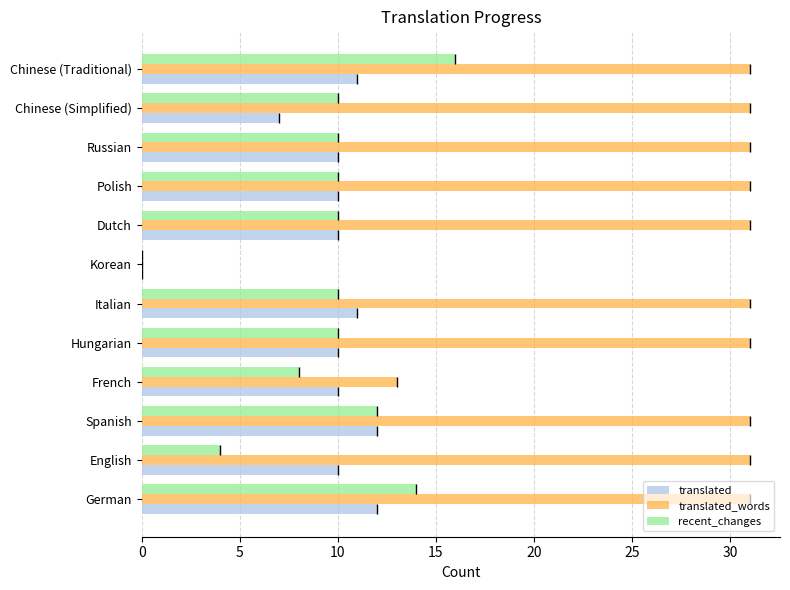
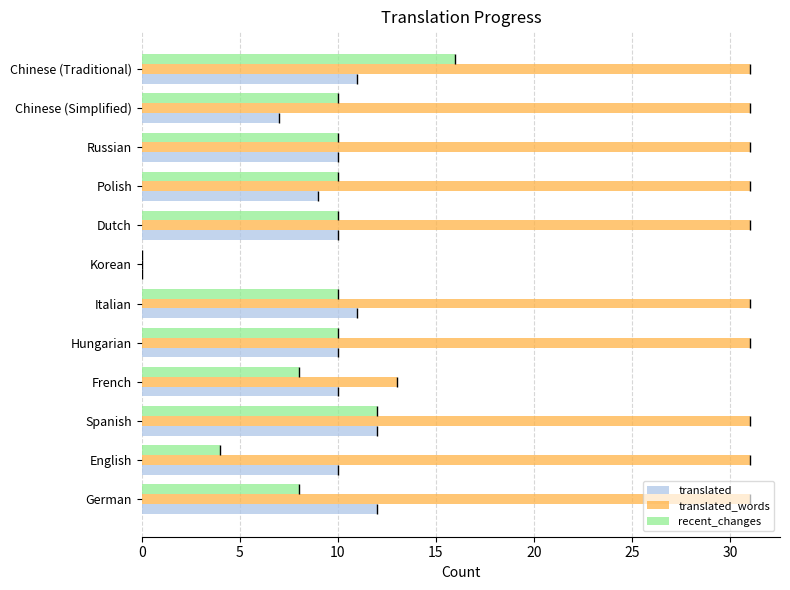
  {
    "translated": {
      "Chinese (Traditional)": 11,
      "Chinese (Simplified)": 7,
      "Russian": 10,
-     "Polish": 10,
+     "Polish": 9,
      "Dutch": 10,
      "Korean": 0,
      "Italian": 11,
      "Hungarian": 10,
      "French": 10,
      "Spanish": 12,
      "English": 10,
      "German": 12
    },
    "translated_words": {
      "Chinese (Traditional)": 31,
      "Chinese (Simplified)": 31,
      "Russian": 31,
      "Polish": 31,
      "Dutch": 31,
      "Korean": 0,
      "Italian": 31,
      "Hungarian": 31,
      "French": 13,
      "Spanish": 31,
      "English": 31
    },
    "recent_changes": {
      "Chinese (Traditional)": 16,
      "Chinese (Simplified)": 10,
      "Russian": 10,
      "Polish": 10,
      "Dutch": 10,
      "Korean": 0,
      "Italian": 10,
      "Hungarian": 10,
      "French": 8,
      "Spanish": 12,
      "English": 4,
-     "German": 14
+     "German": 8
    }
  }
